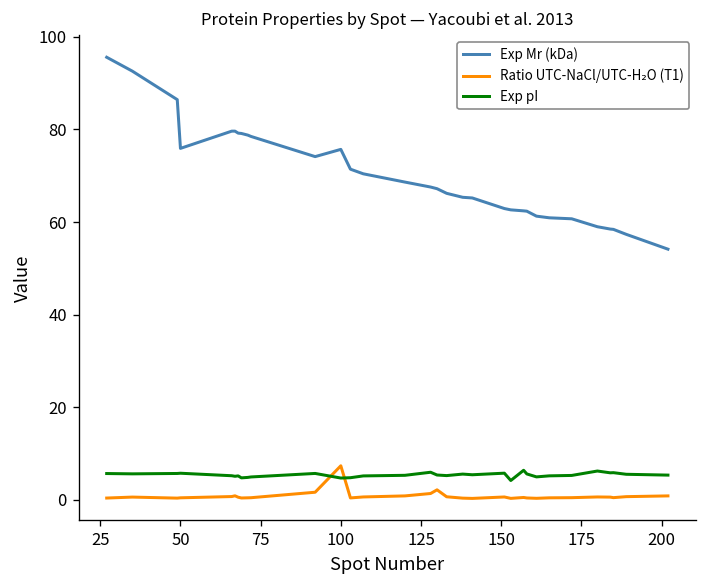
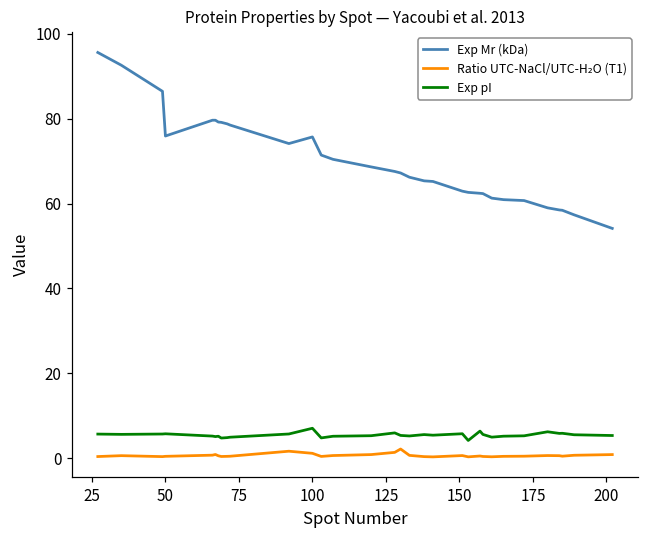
  {
    "Exp Mr (kDa)": {
      "50": 76,
      "100": 76
    },
    "Ratio UTC-NaCl/UTC-H₂O (T1)": {
      "50": 0,
-     "100": 7
+     "100": 1
    },
    "Exp pI": {
      "50": 6,
-     "100": 5
+     "100": 7
    }
  }
